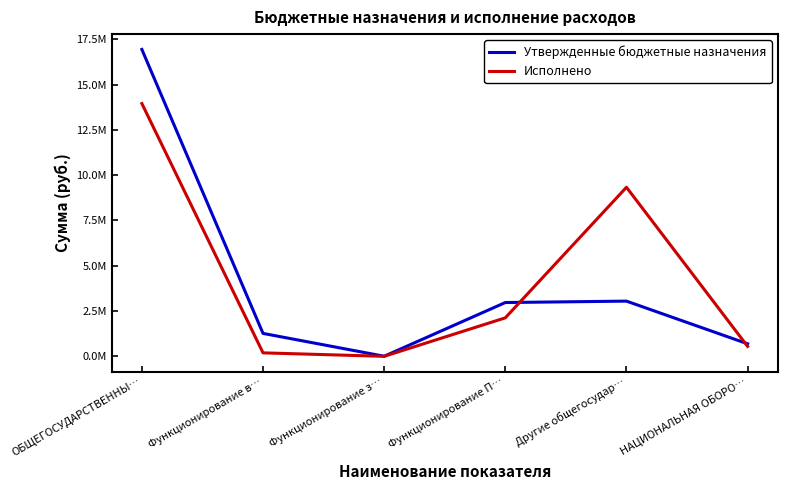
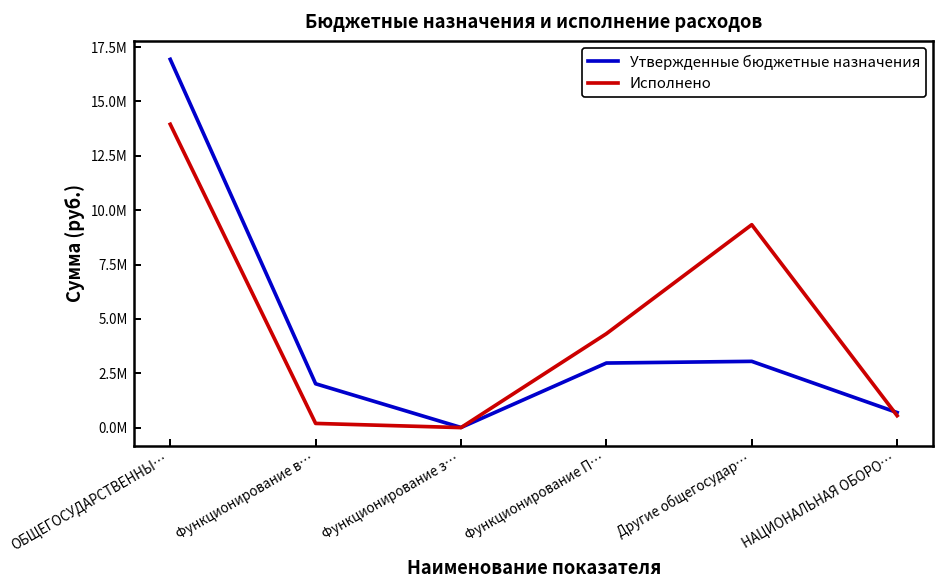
  {
    "Утвержденные бюджетные назначения": {
      "ОБЩЕГОСУДАРСТВЕННЫ…": 16900000,
-     "Функционирование в…": 1300000,
+     "Функционирование в…": 2000000,
      "Функционирование П…": 3000000,
      "Другие общегосудар…": 3000000,
      "НАЦИОНАЛЬНАЯ ОБОРО…": 700000
    },
    "Исполнено": {
      "ОБЩЕГОСУДАРСТВЕННЫ…": 14000000,
      "Функционирование в…": 200000,
-     "Функционирование П…": 2100000,
+     "Функционирование П…": 4300000,
      "Другие общегосудар…": 9300000,
      "НАЦИОНАЛЬНАЯ ОБОРО…": 500000
    }
  }
